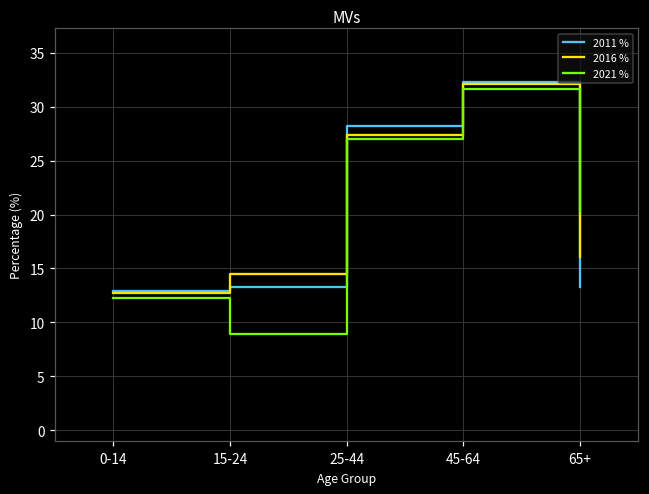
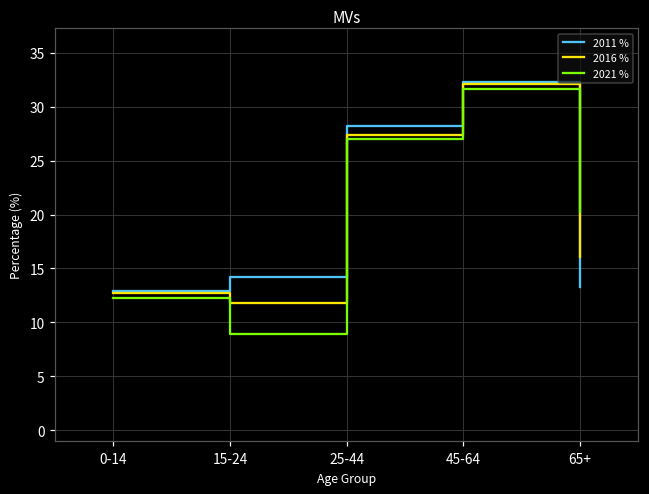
  {
    "2011 %": {
-     "15-24": 13,
+     "15-24": 14,
      "25-44": 28,
      "65+": 13
    },
    "2016 %": {
-     "15-24": 15,
+     "15-24": 12,
      "25-44": 27,
      "65+": 16
    },
    "2021 %": {
      "0-14": 12,
      "15-24": 9,
      "25-44": 27,
      "45-64": 32,
      "65+": 20
    }
  }
